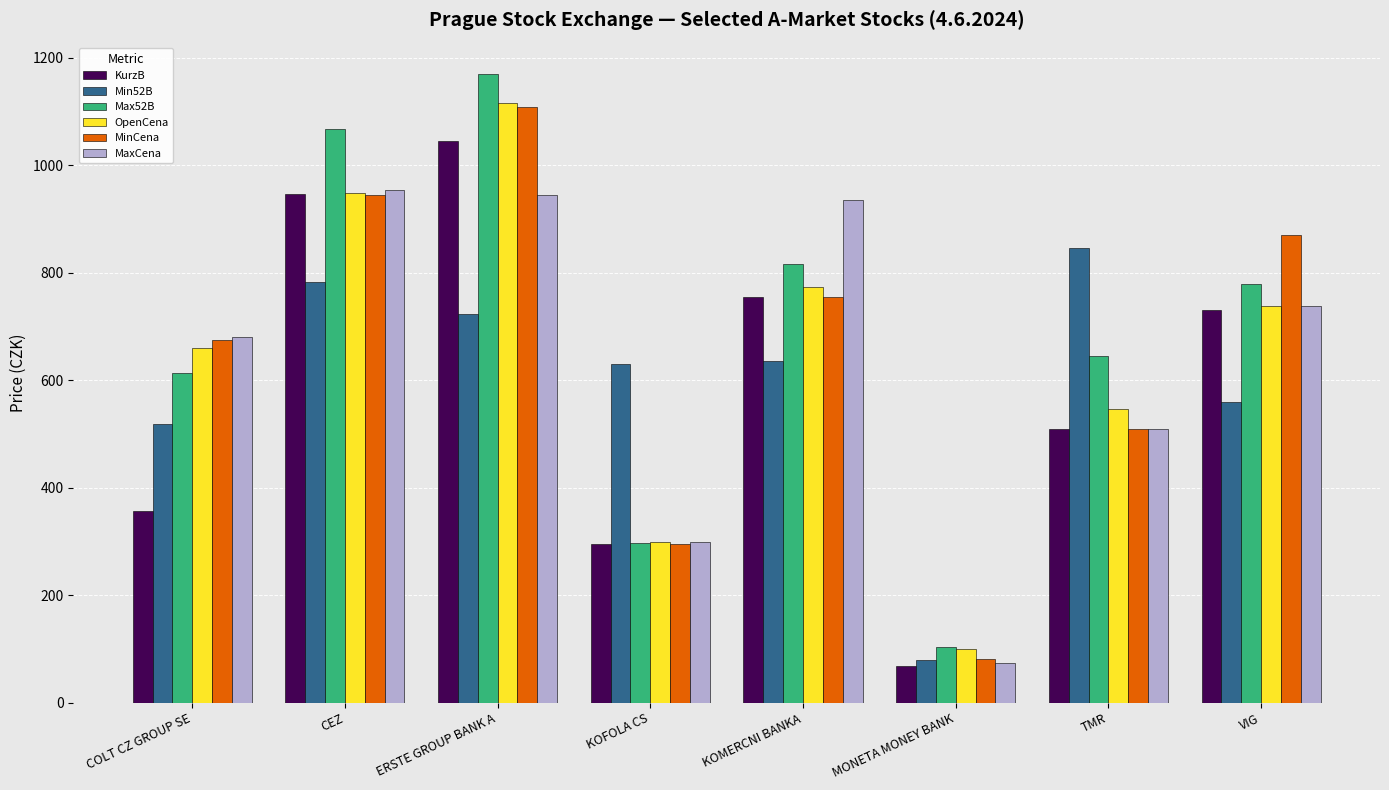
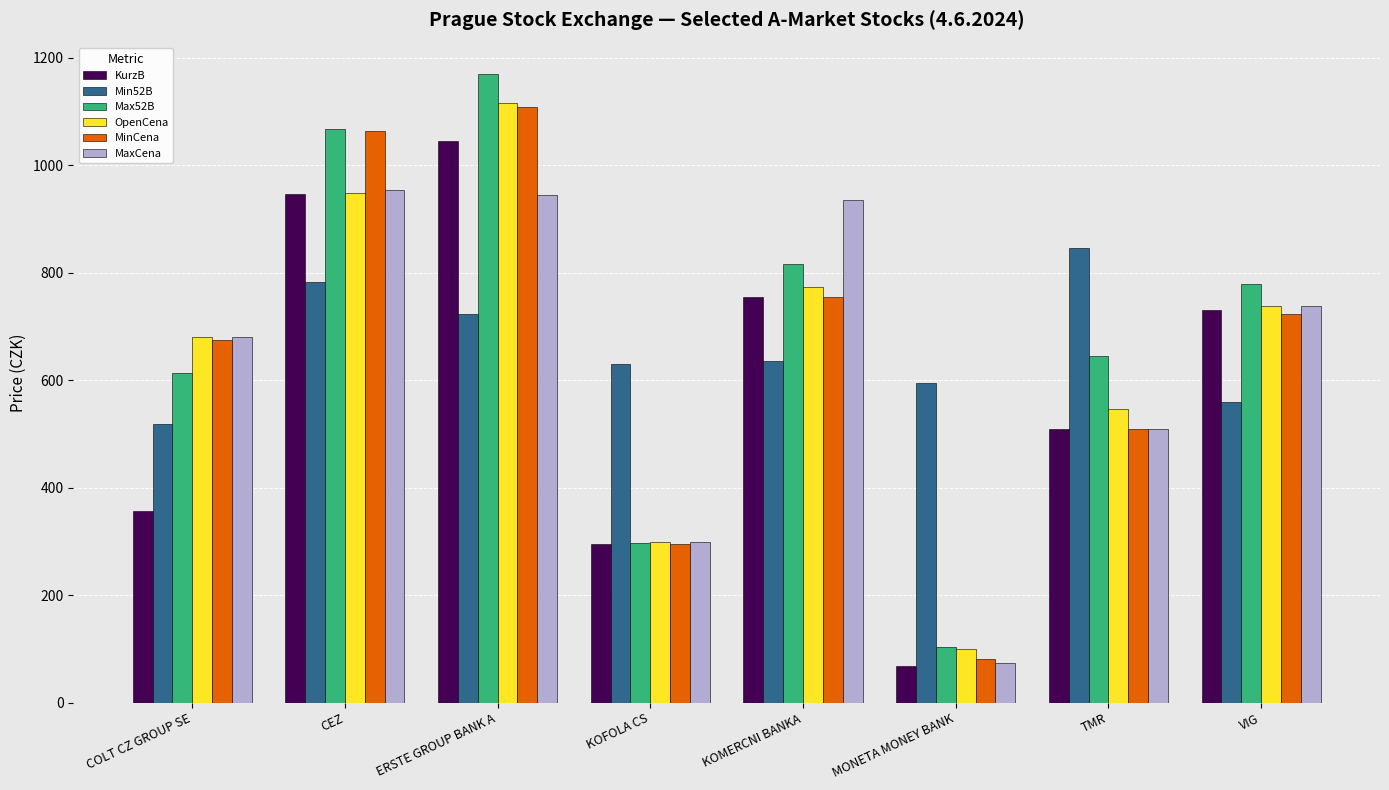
  {
    "KurzB": {
      "COLT CZ GROUP SE": 360,
      "CEZ": 950,
      "ERSTE GROUP BANK A": 1050,
      "KOFOLA CS": 300,
      "KOMERCNI BANKA": 760,
      "MONETA MONEY BANK": 70,
      "TMR": 510,
      "VIG": 730
    },
    "Min52B": {
      "COLT CZ GROUP SE": 520,
      "CEZ": 780,
      "ERSTE GROUP BANK A": 720,
      "KOFOLA CS": 630,
      "KOMERCNI BANKA": 640,
-     "MONETA MONEY BANK": 80,
+     "MONETA MONEY BANK": 600,
      "TMR": 850,
      "VIG": 560
    },
    "Max52B": {
      "COLT CZ GROUP SE": 610,
      "CEZ": 1070,
      "ERSTE GROUP BANK A": 1170,
      "KOFOLA CS": 300,
      "KOMERCNI BANKA": 820,
      "MONETA MONEY BANK": 100,
      "TMR": 650,
      "VIG": 780
    },
    "OpenCena": {
-     "COLT CZ GROUP SE": 660,
+     "COLT CZ GROUP SE": 680,
      "CEZ": 950,
      "ERSTE GROUP BANK A": 1120,
      "KOFOLA CS": 300,
      "KOMERCNI BANKA": 770,
      "MONETA MONEY BANK": 100,
      "TMR": 550,
      "VIG": 740
    },
    "MinCena": {
      "COLT CZ GROUP SE": 670,
-     "CEZ": 950,
+     "CEZ": 1060,
      "ERSTE GROUP BANK A": 1110,
      "KOFOLA CS": 300,
      "KOMERCNI BANKA": 760,
      "MONETA MONEY BANK": 80,
      "TMR": 510,
-     "VIG": 870
+     "VIG": 720
    },
    "MaxCena": {
      "COLT CZ GROUP SE": 680,
      "CEZ": 950,
      "ERSTE GROUP BANK A": 950,
      "KOFOLA CS": 300,
      "KOMERCNI BANKA": 940,
      "MONETA MONEY BANK": 70,
      "TMR": 510,
      "VIG": 740
    }
  }
